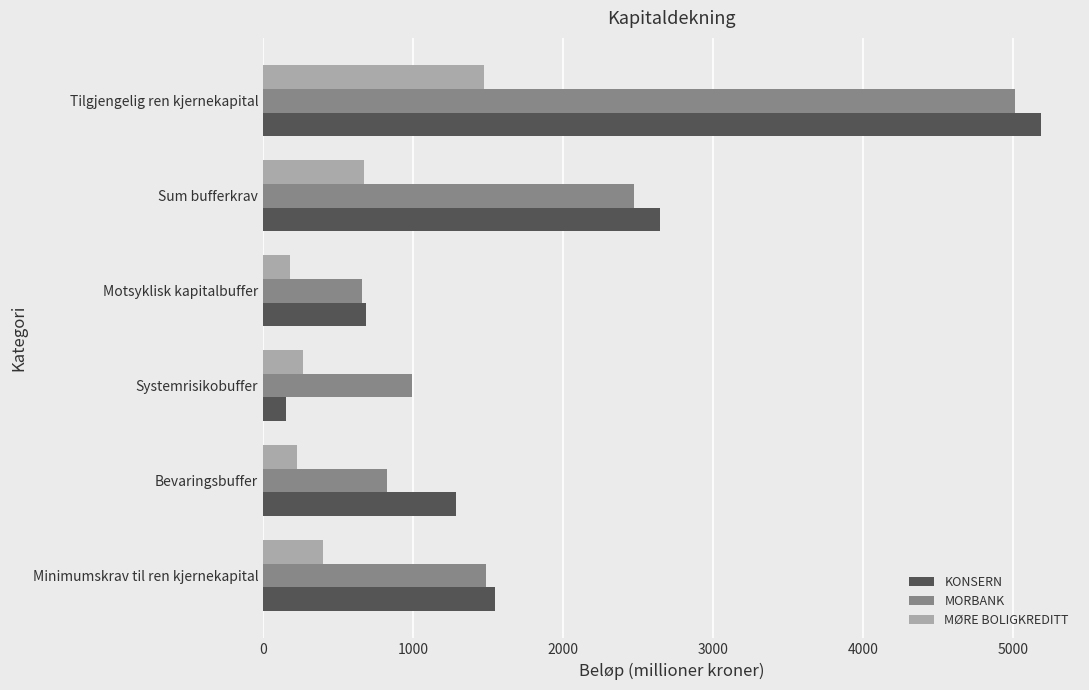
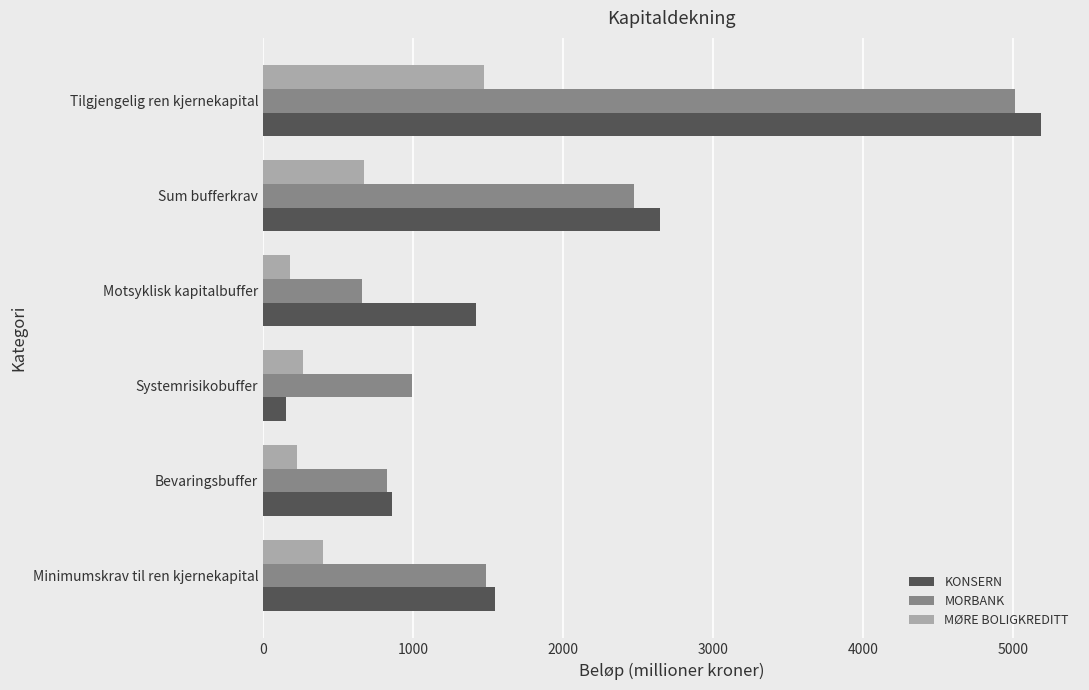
  {
    "KONSERN": {
      "Tilgjengelig ren kjernekapital": 5190,
      "Sum bufferkrav": 2640,
-     "Motsyklisk kapitalbuffer": 690,
+     "Motsyklisk kapitalbuffer": 1420,
      "Systemrisikobuffer": 150,
-     "Bevaringsbuffer": 1280,
+     "Bevaringsbuffer": 860,
      "Minimumskrav til ren kjernekapital": 1550
    }
  }
